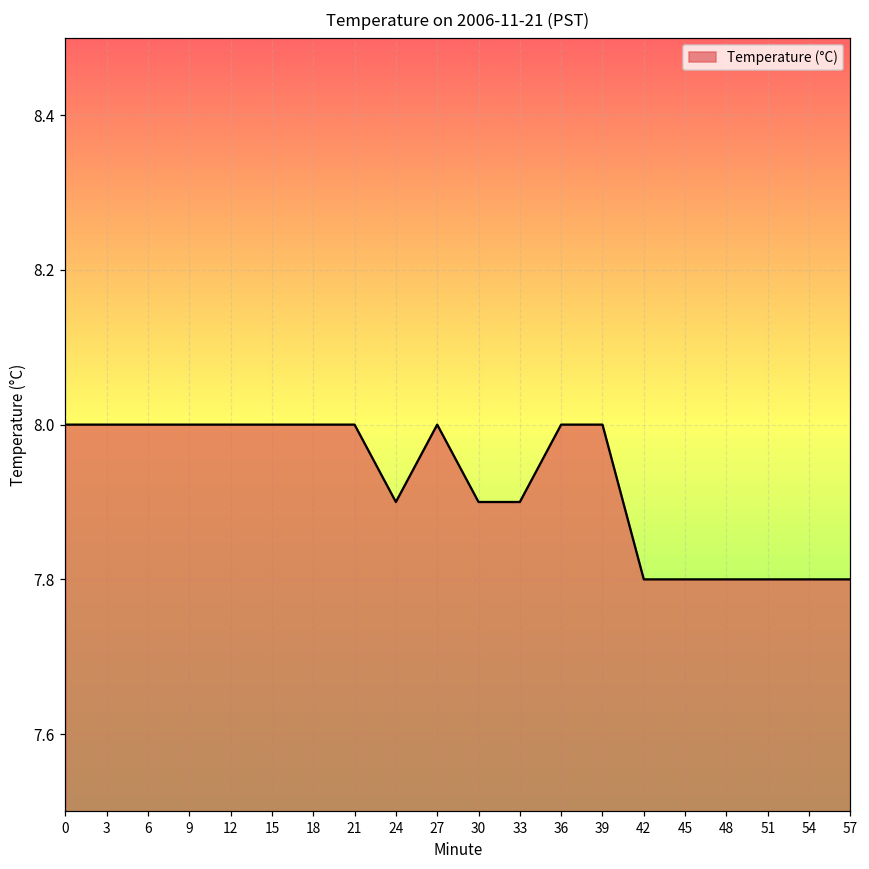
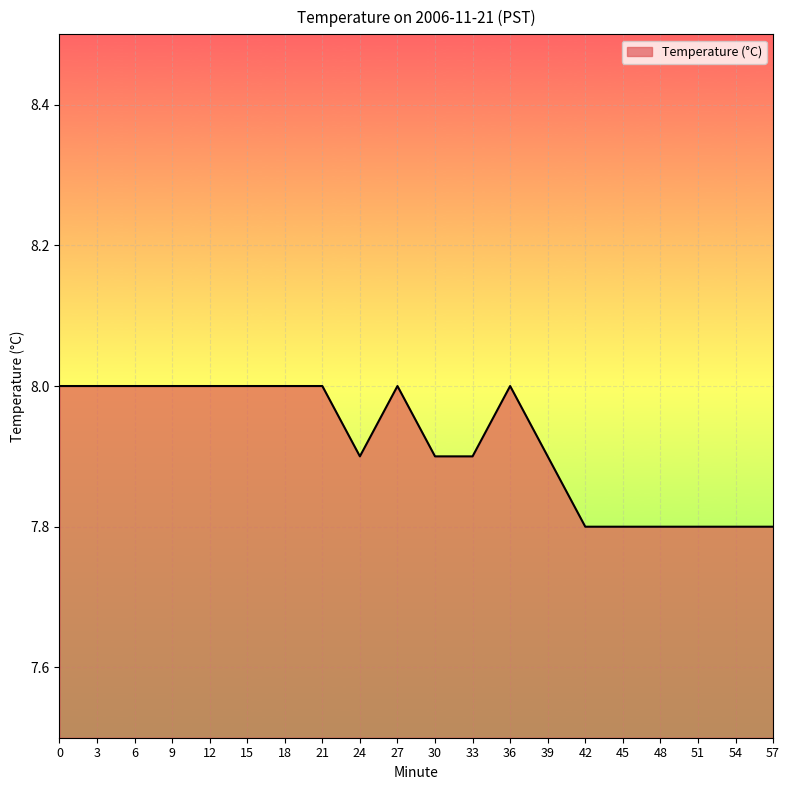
  {
    "0": 8.0,
    "3": 8.0,
    "6": 8.0,
    "9": 8.0,
    "12": 8.0,
    "15": 8.0,
    "18": 8.0,
    "21": 8.0,
    "24": 7.9,
    "27": 8.0,
    "30": 7.9,
    "33": 7.9,
    "36": 8.0,
-   "39": 8.0,
+   "39": 7.9,
    "42": 7.8,
    "45": 7.8,
    "48": 7.8,
    "51": 7.8,
    "54": 7.8,
    "57": 7.8
  }
